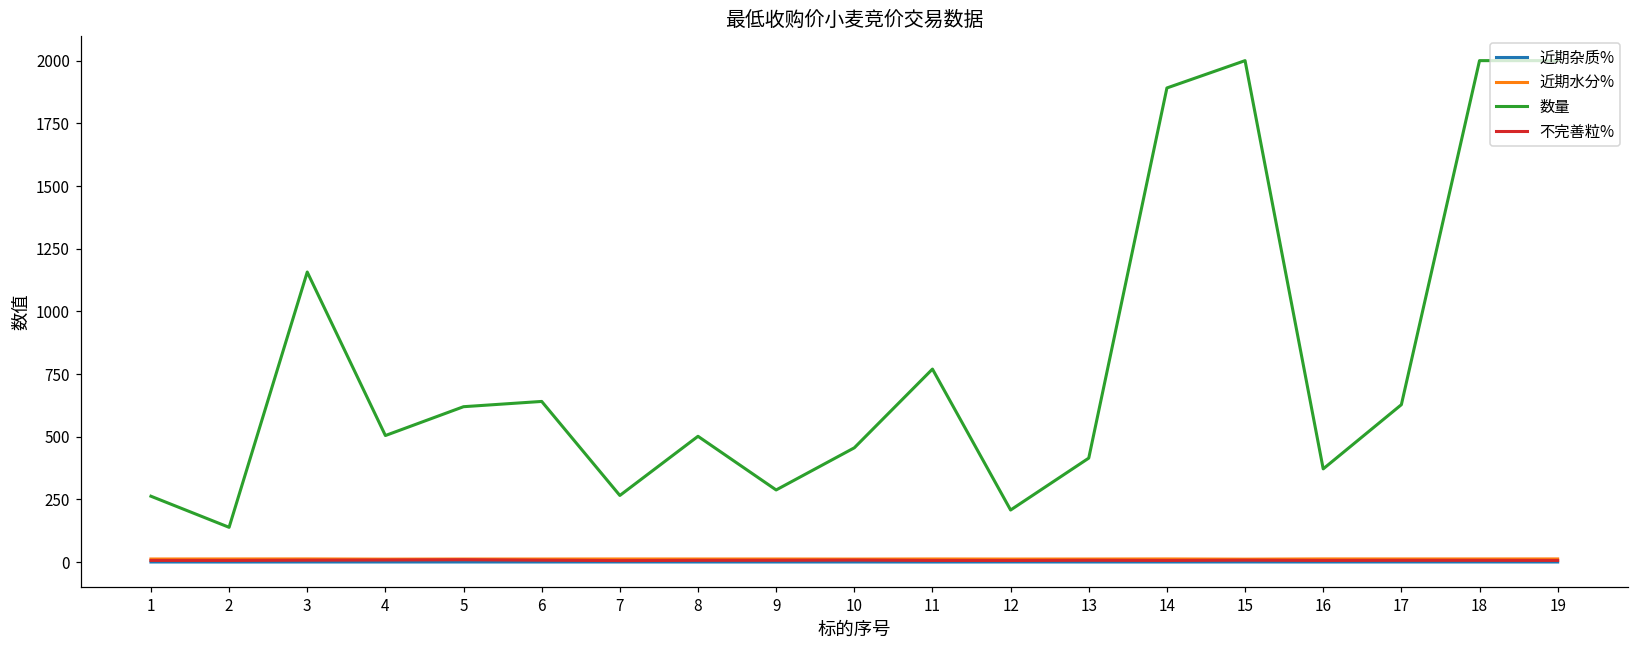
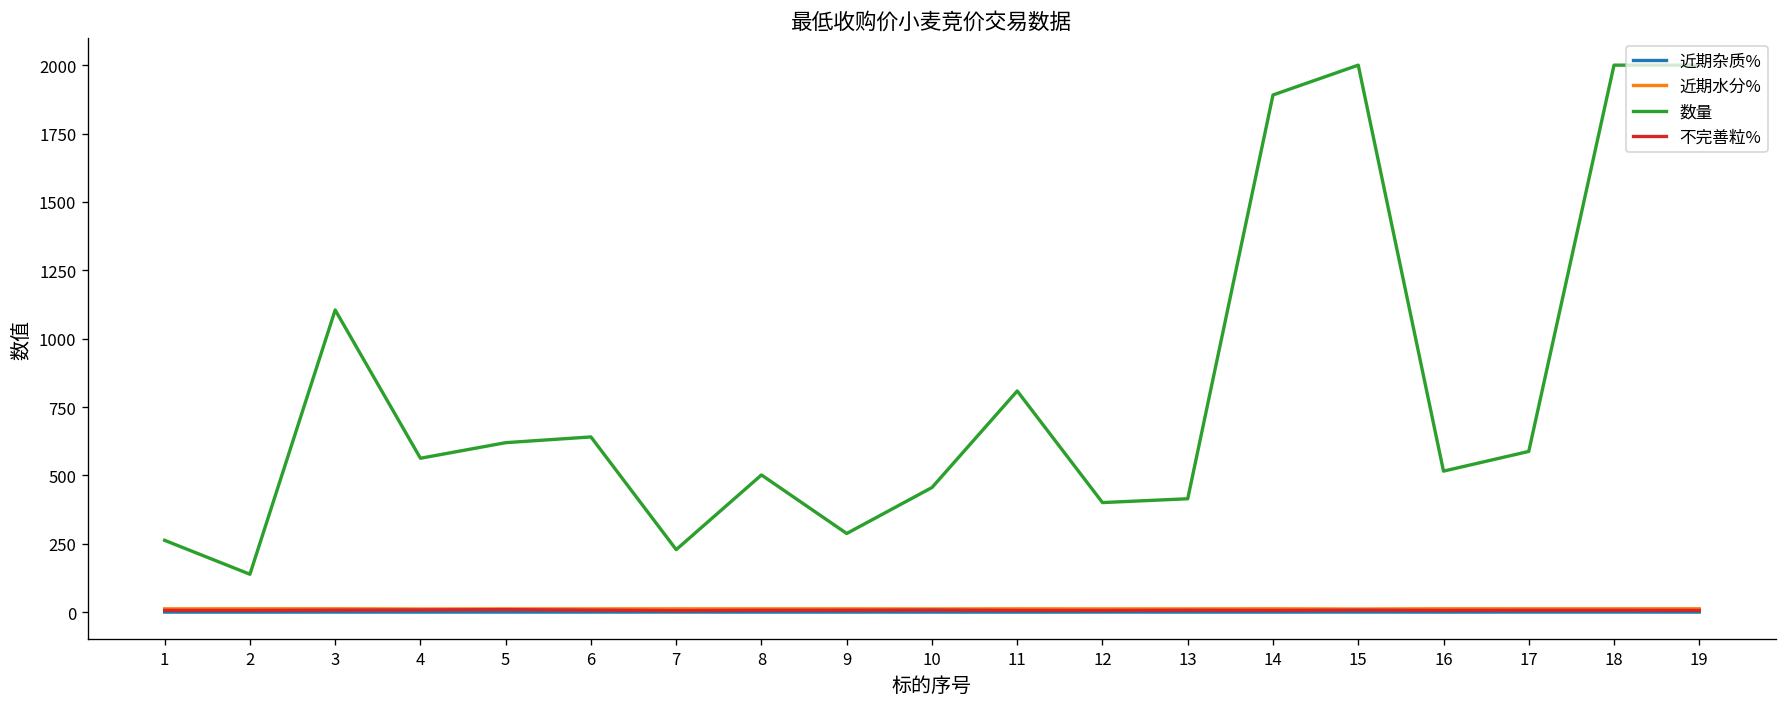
  {
    "数量": {
      "1": 260,
      "2": 140,
-     "3": 1160,
-     "4": 510,
+     "3": 1110,
+     "4": 560,
      "5": 620,
      "6": 640,
-     "7": 270,
+     "7": 230,
      "8": 500,
      "9": 290,
      "10": 460,
-     "11": 770,
-     "12": 210,
+     "11": 810,
+     "12": 400,
      "13": 420,
      "14": 1890,
      "15": 2000,
-     "16": 370,
-     "17": 630,
+     "16": 520,
+     "17": 590,
      "18": 2000
    }
  }
